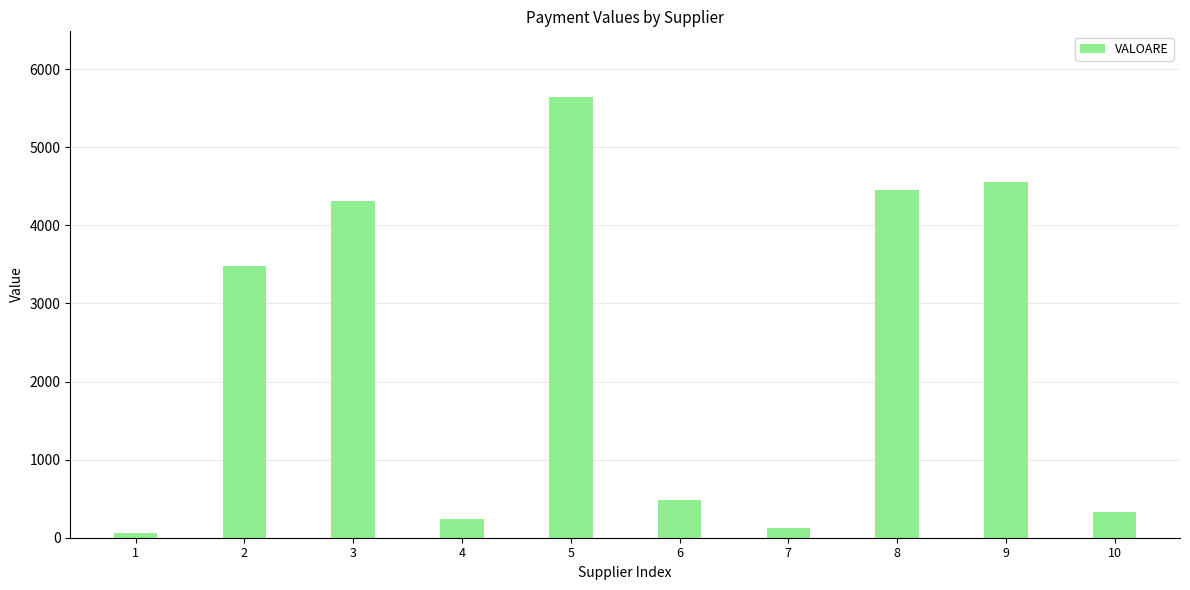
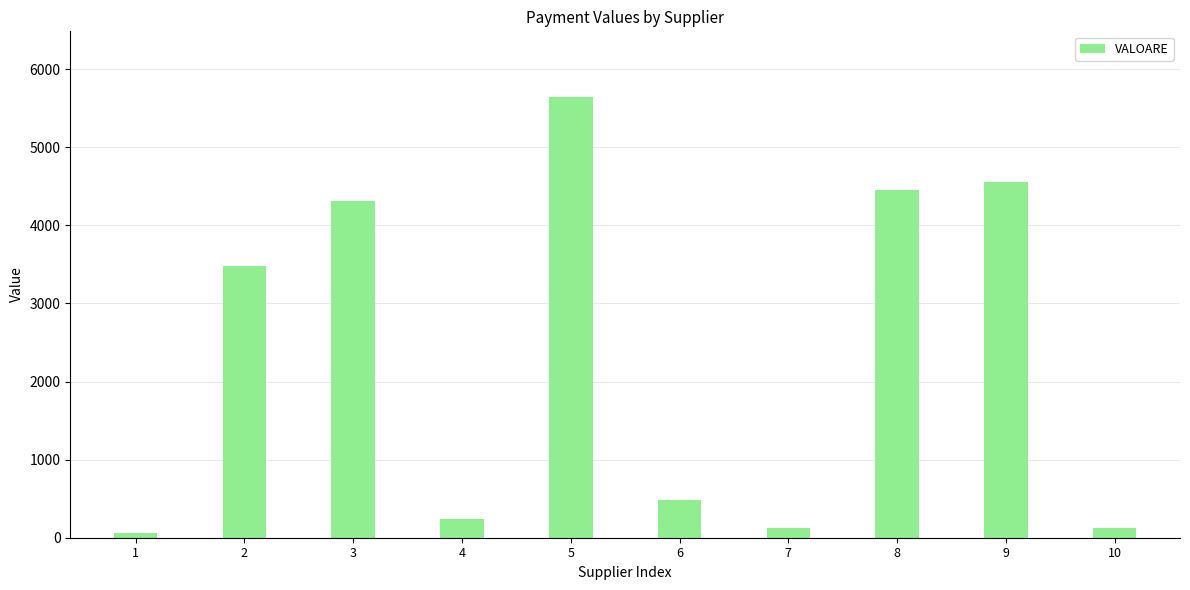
  {
    "1": 100,
    "2": 3500,
    "3": 4300,
    "4": 200,
    "5": 5600,
    "6": 500,
    "7": 100,
    "8": 4500,
    "9": 4600,
-   "10": 300
+   "10": 100
  }
